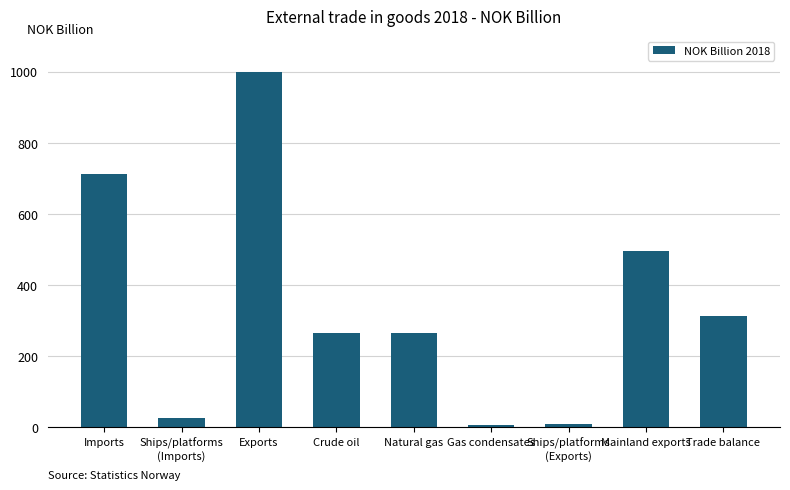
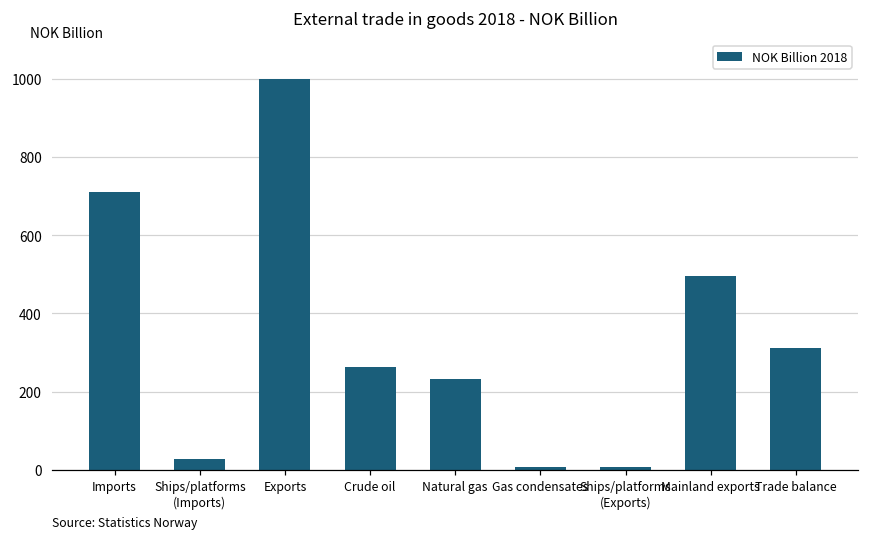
  {
    "Imports": 710,
    "Ships/platforms (Imports)": 30,
    "Exports": 1000,
    "Crude oil": 260,
-   "Natural gas": 260,
+   "Natural gas": 230,
    "Ships/platforms (Exports)": 10,
    "Mainland exports": 500,
    "Trade balance": 310
  }
